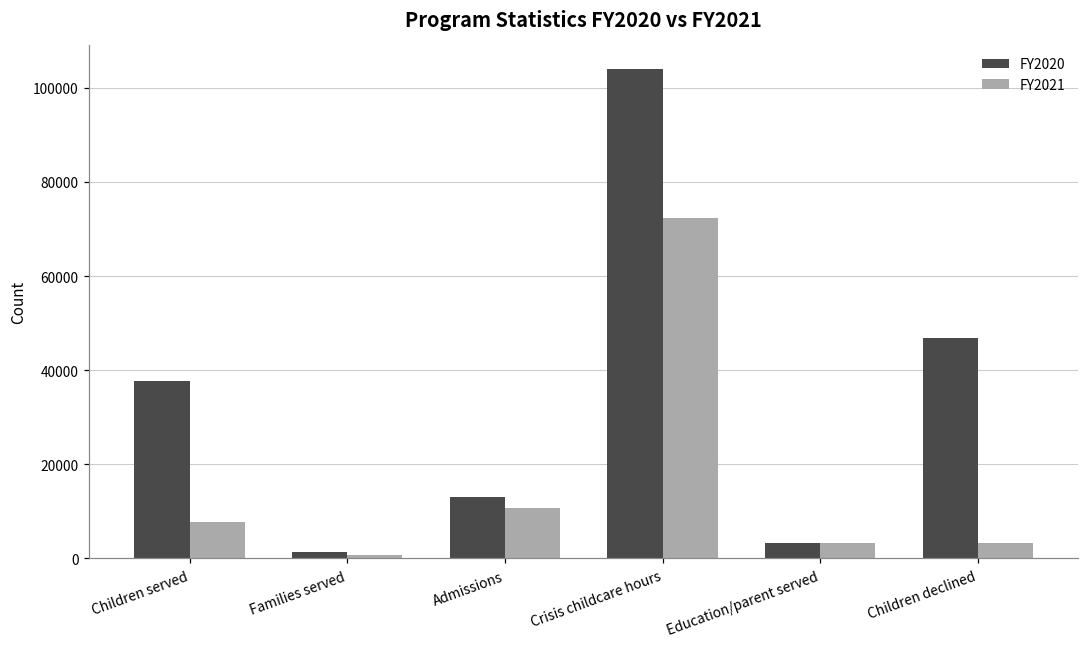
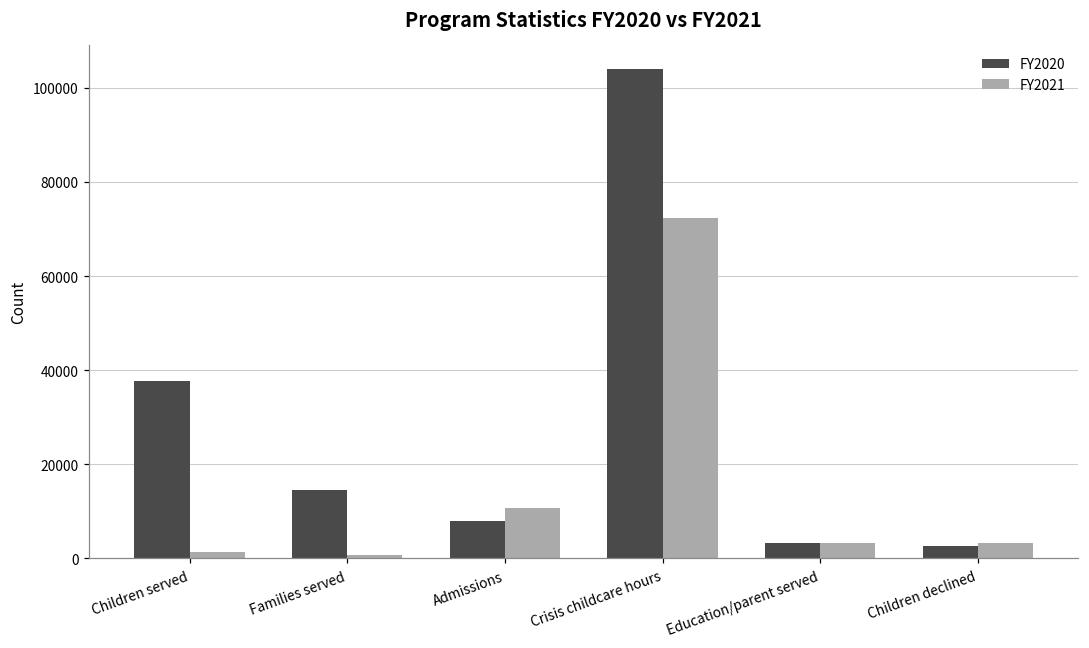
  {
    "FY2020": {
      "Children served": 38000,
-     "Families served": 1000,
-     "Admissions": 13000,
+     "Families served": 14000,
+     "Admissions": 8000,
      "Crisis childcare hours": 104000,
      "Education/parent served": 3000,
-     "Children declined": 47000
+     "Children declined": 3000
    },
    "FY2021": {
-     "Children served": 8000,
+     "Children served": 1000,
      "Families served": 1000,
      "Admissions": 11000,
      "Crisis childcare hours": 72000,
      "Education/parent served": 3000,
      "Children declined": 3000
    }
  }
